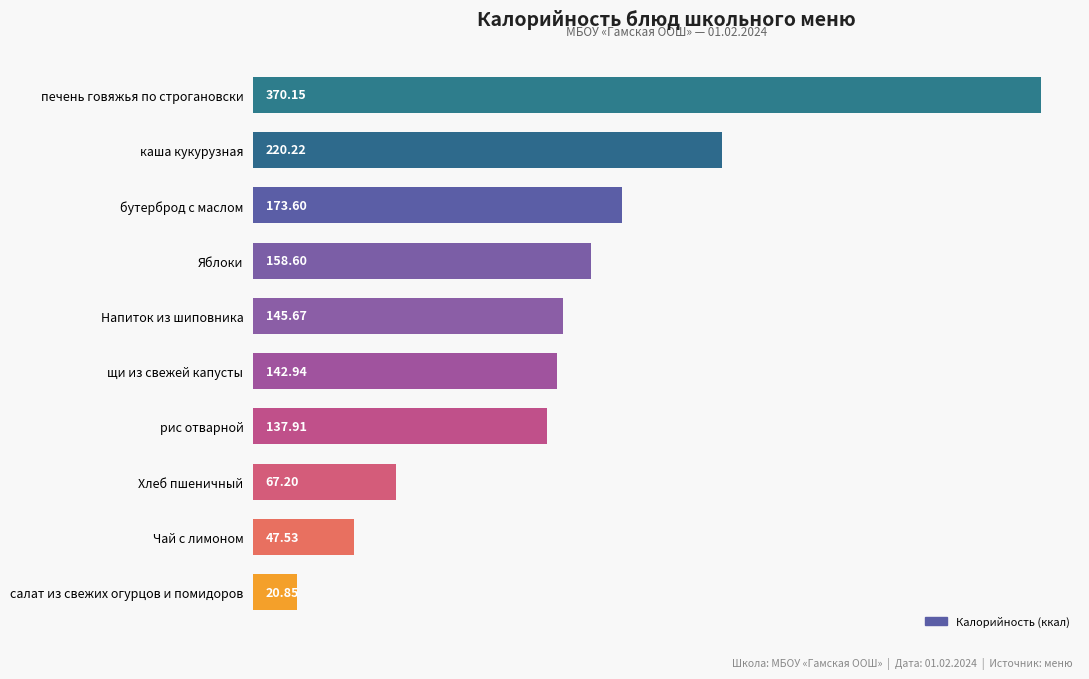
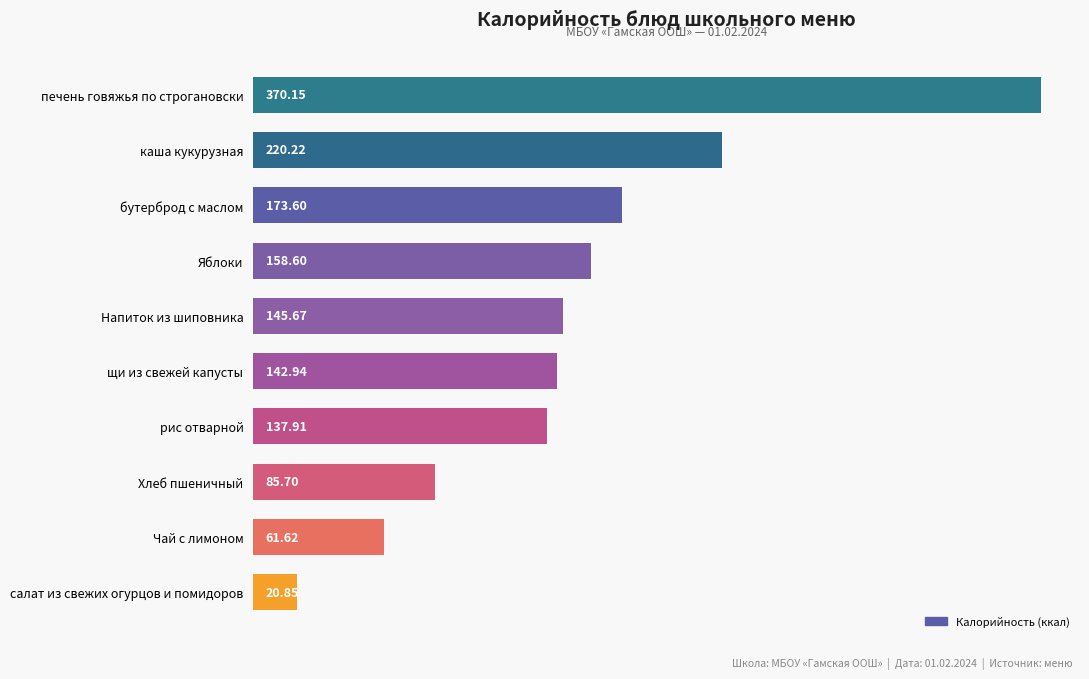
  {
    "печень говяжья по строгановски": 370.15,
    "каша кукурузная": 220.22,
    "бутерброд с маслом": 173.60,
    "Яблоки": 158.60,
    "Напиток из шиповника": 145.67,
    "щи из свежей капусты": 142.94,
    "рис отварной": 137.91,
-   "Хлеб пшеничный": 67.20,
-   "Чай с лимоном": 47.53,
+   "Хлеб пшеничный": 85.70,
+   "Чай с лимоном": 61.62,
    "салат из свежих огурцов и помидоров": 20.85
  }
